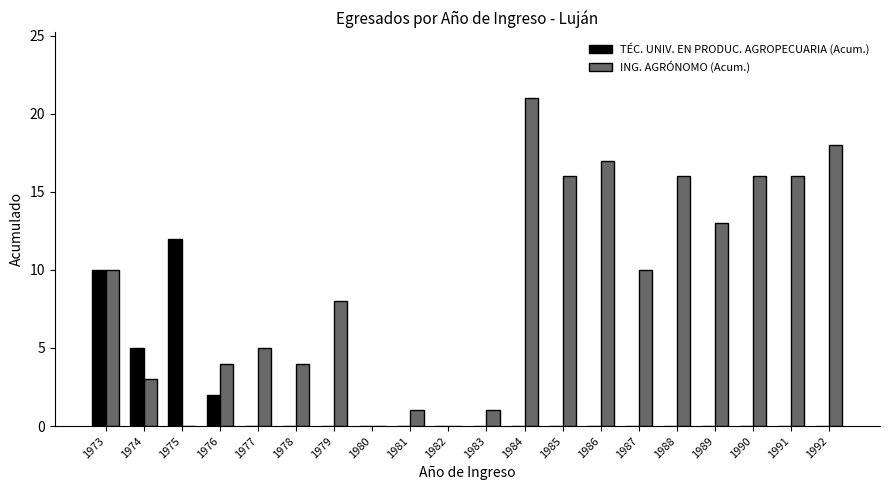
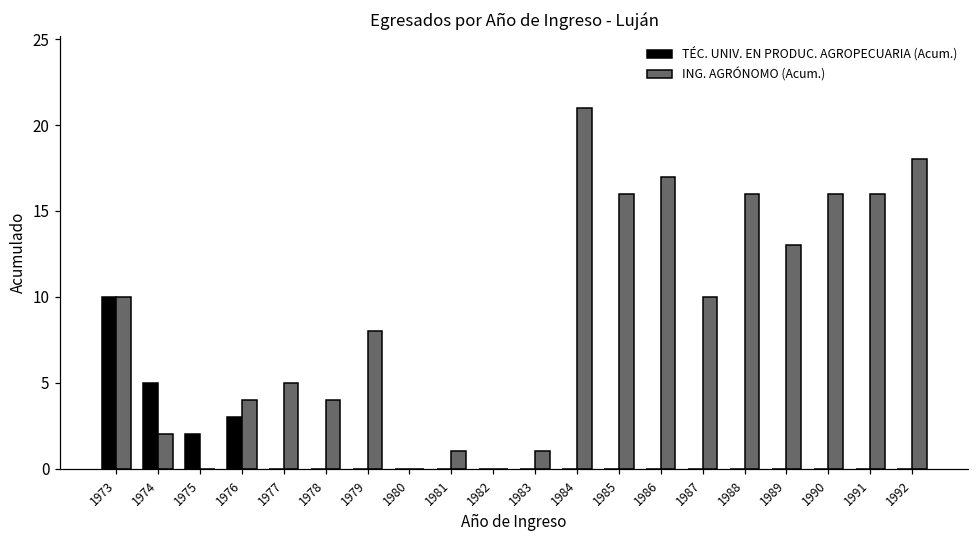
  {
    "TÉC. UNIV. EN PRODUC. AGROPECUARIA (Acum.)": {
      "1973": 10,
      "1974": 5,
-     "1975": 12,
-     "1976": 2,
+     "1975": 2,
+     "1976": 3,
      "1977": 0,
      "1978": 0,
      "1979": 0,
      "1980": 0,
      "1981": 0,
      "1982": 0,
      "1983": 0,
      "1984": 0,
      "1985": 0,
      "1986": 0,
      "1987": 0,
      "1988": 0,
      "1989": 0,
      "1990": 0,
      "1991": 0,
      "1992": 0
    },
    "ING. AGRÓNOMO (Acum.)": {
      "1973": 10,
-     "1974": 3,
+     "1974": 2,
      "1975": 0,
      "1976": 4,
      "1977": 5,
      "1978": 4,
      "1979": 8,
      "1980": 0,
      "1981": 1,
      "1982": 0,
      "1983": 1,
      "1984": 21,
      "1985": 16,
      "1986": 17,
      "1987": 10,
      "1988": 16,
      "1989": 13,
      "1990": 16,
      "1991": 16,
      "1992": 18
    }
  }
